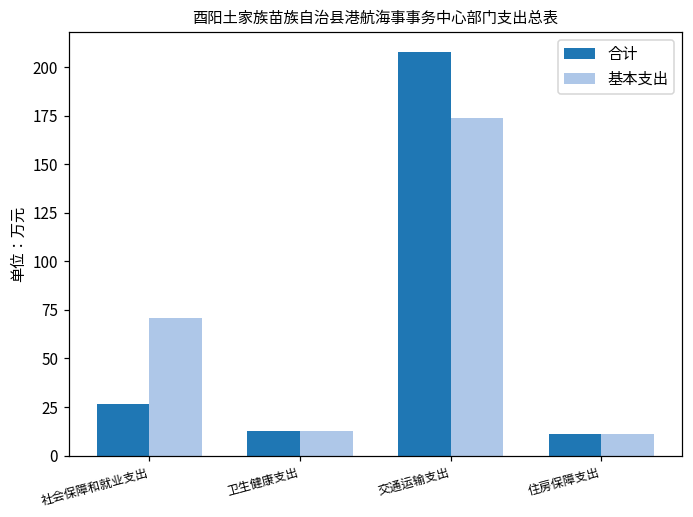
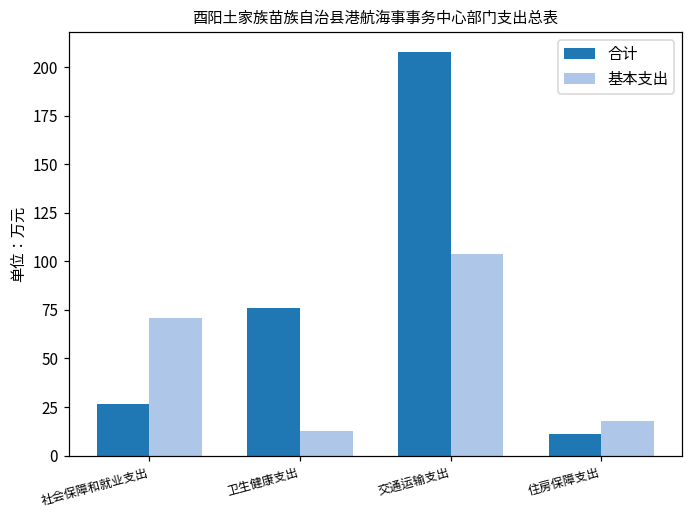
  {
    "合计": {
      "社会保障和就业支出": 27,
-     "卫生健康支出": 13,
+     "卫生健康支出": 76,
      "交通运输支出": 208,
      "住房保障支出": 11
    },
    "基本支出": {
      "社会保障和就业支出": 71,
      "卫生健康支出": 13,
-     "交通运输支出": 174,
-     "住房保障支出": 11
+     "交通运输支出": 104,
+     "住房保障支出": 18
    }
  }
